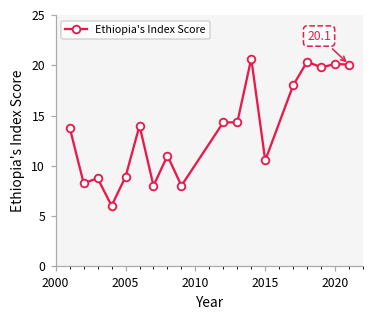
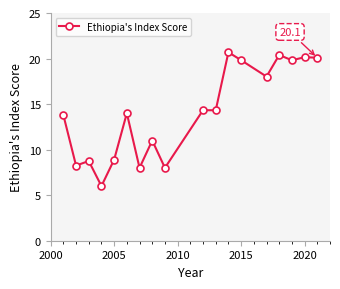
  {
    "2005": 9,
-   "2015": 11
+   "2015": 20
  }
